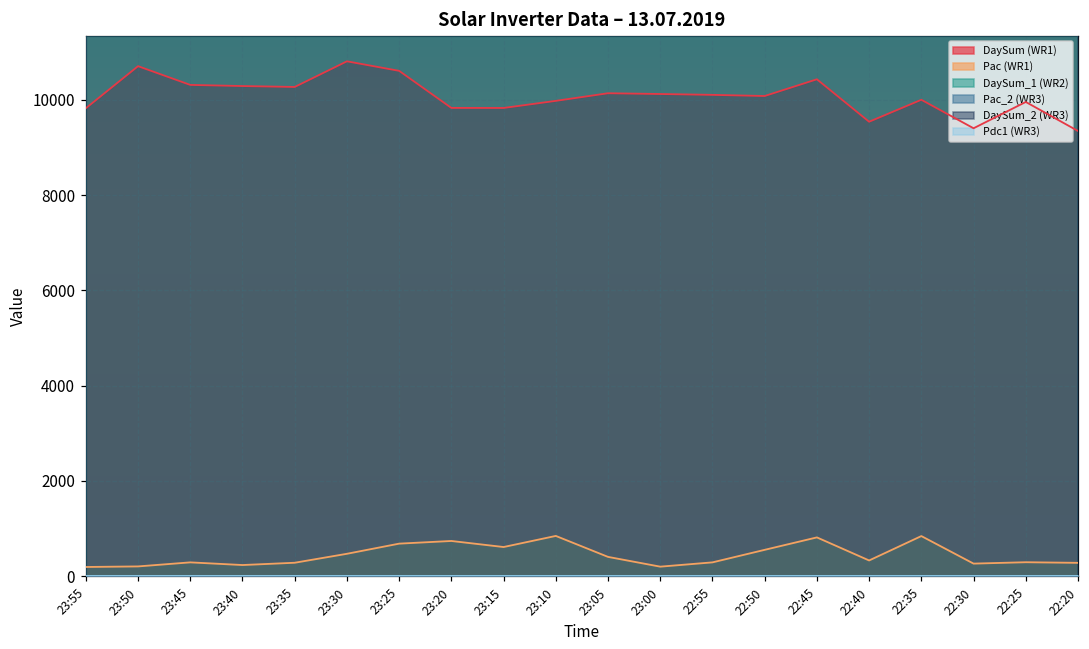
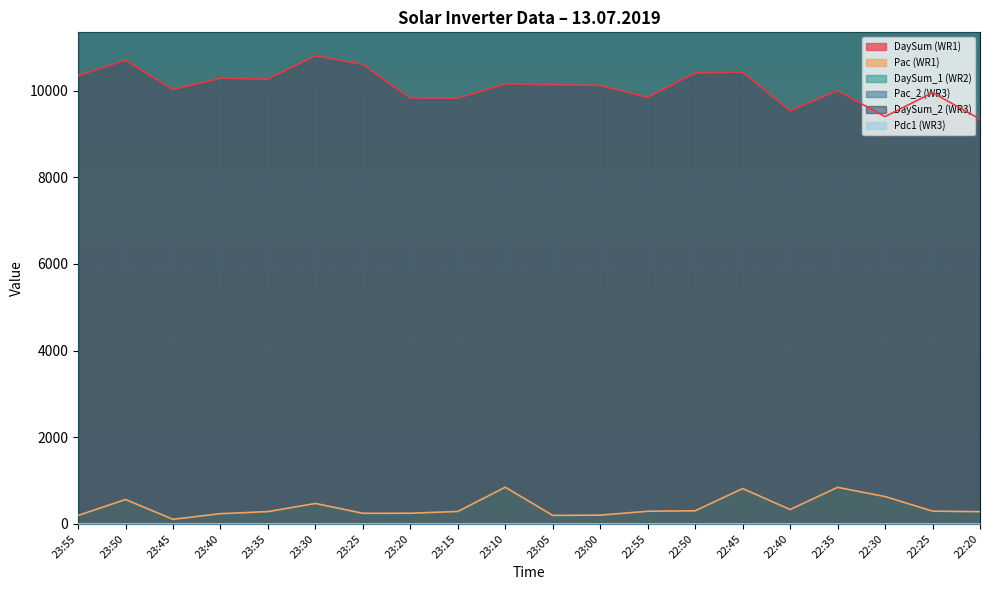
  {
    "DaySum (WR1)": {
-     "23:55": 9800,
+     "23:55": 10300,
      "23:50": 10700,
-     "23:45": 10300,
+     "23:45": 10000,
      "23:40": 10300,
      "23:35": 10300,
      "23:30": 10800,
      "23:25": 10600,
      "23:20": 9800,
      "23:15": 9800,
-     "23:10": 10000,
+     "23:10": 10200,
      "23:05": 10100,
      "23:00": 10100,
-     "22:55": 10100,
-     "22:50": 10100,
+     "22:55": 9800,
+     "22:50": 10400,
      "22:45": 10400,
      "22:40": 9500,
      "22:35": 10000,
      "22:20": 9300
    },
    "Pac (WR1)": {
      "23:55": 200,
-     "23:50": 200,
-     "23:45": 300,
+     "23:50": 600,
+     "23:45": 100,
      "23:40": 200,
      "23:35": 300,
      "23:30": 500,
-     "23:25": 700,
-     "23:20": 700,
-     "23:15": 600,
+     "23:25": 200,
+     "23:20": 200,
+     "23:15": 300,
      "23:10": 800,
-     "23:05": 400,
+     "23:05": 200,
      "23:00": 200,
      "22:55": 300,
-     "22:50": 600,
+     "22:50": 300,
      "22:45": 800,
      "22:40": 300,
      "22:35": 800,
-     "22:30": 300,
+     "22:30": 600,
      "22:25": 300,
      "22:20": 300
    },
    "Pdc1 (WR3)": {
      "23:55": 0,
      "23:50": 0,
      "23:45": 0,
      "23:40": 0,
      "23:35": 0,
      "23:30": 0,
      "23:25": 0,
      "23:20": 0,
      "23:15": 0,
      "23:10": 0,
      "23:05": 0,
      "23:00": 0,
      "22:55": 0,
      "22:50": 0,
      "22:45": 0,
      "22:40": 0,
      "22:35": 0,
      "22:30": 0,
      "22:25": 0,
      "22:20": 0
    }
  }
